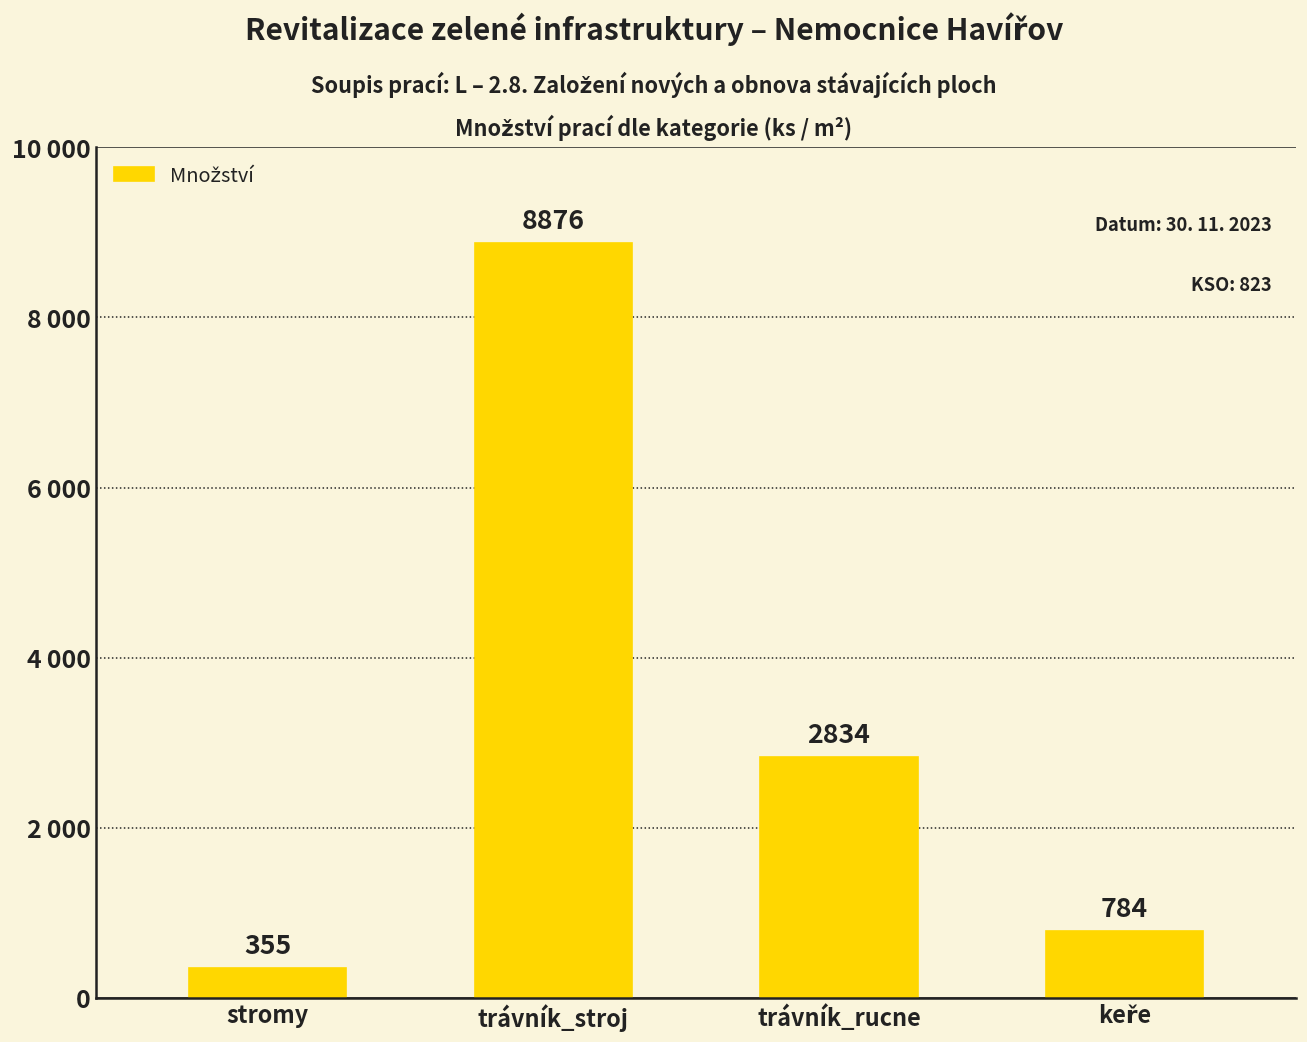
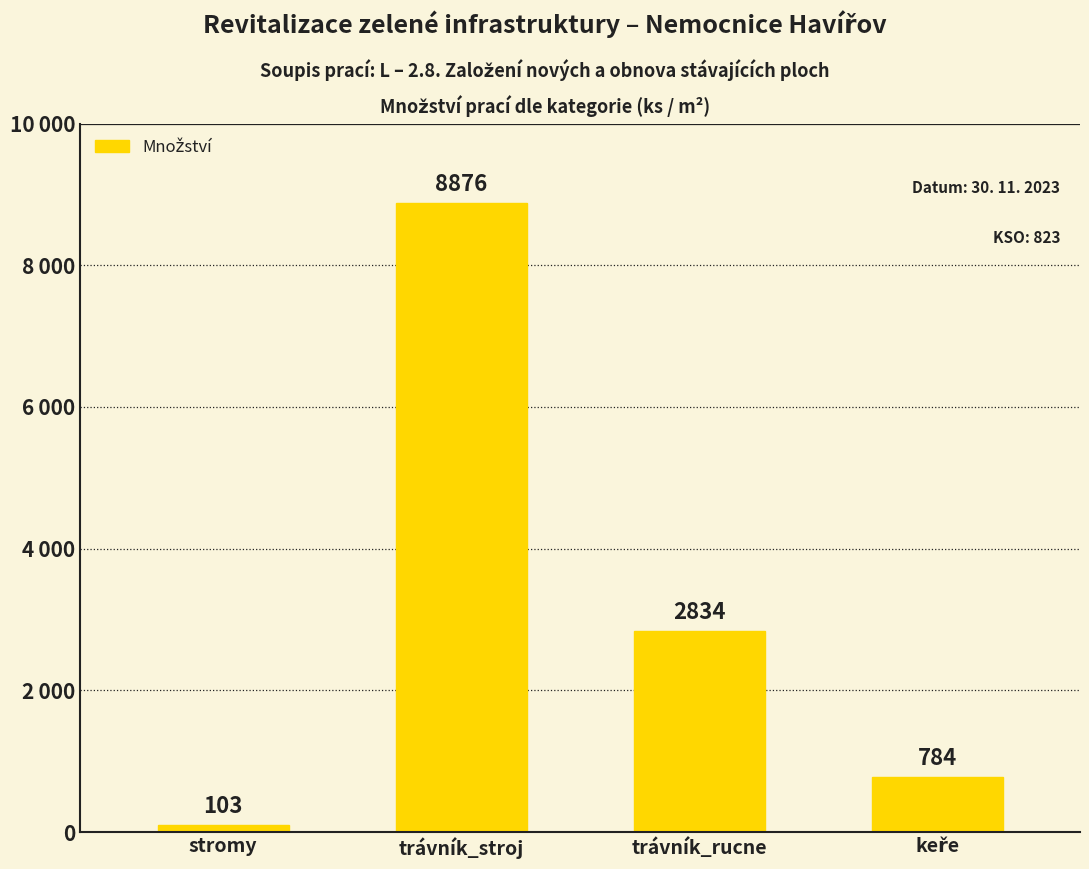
  {
-   "stromy": 355,
+   "stromy": 103,
    "trávník_stroj": 8876,
    "trávník_rucne": 2834,
    "keře": 784
  }
